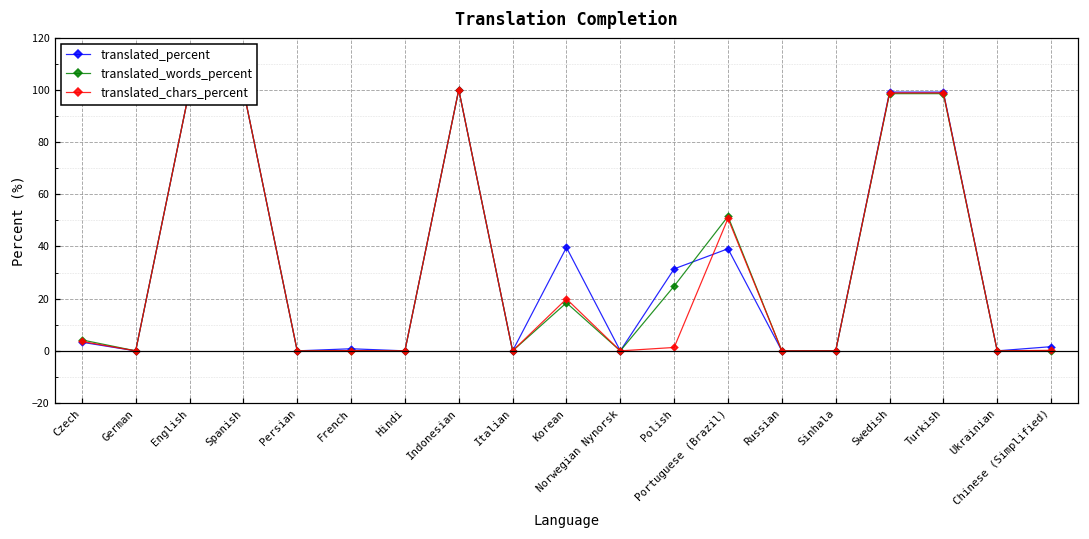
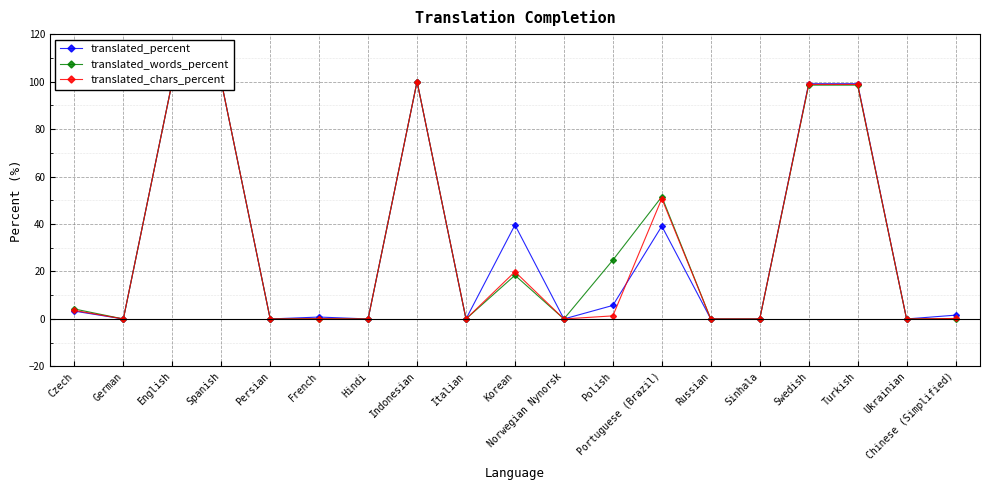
  {
    "translated_percent": {
      "Korean": 40,
-     "Polish": 31,
+     "Polish": 6,
      "Portuguese (Brazil)": 39,
      "Chinese (Simplified)": 2
    },
    "translated_words_percent": {
      "Korean": 18,
      "Polish": 25
    },
    "translated_chars_percent": {
      "Korean": 20,
      "Polish": 1
    }
  }
